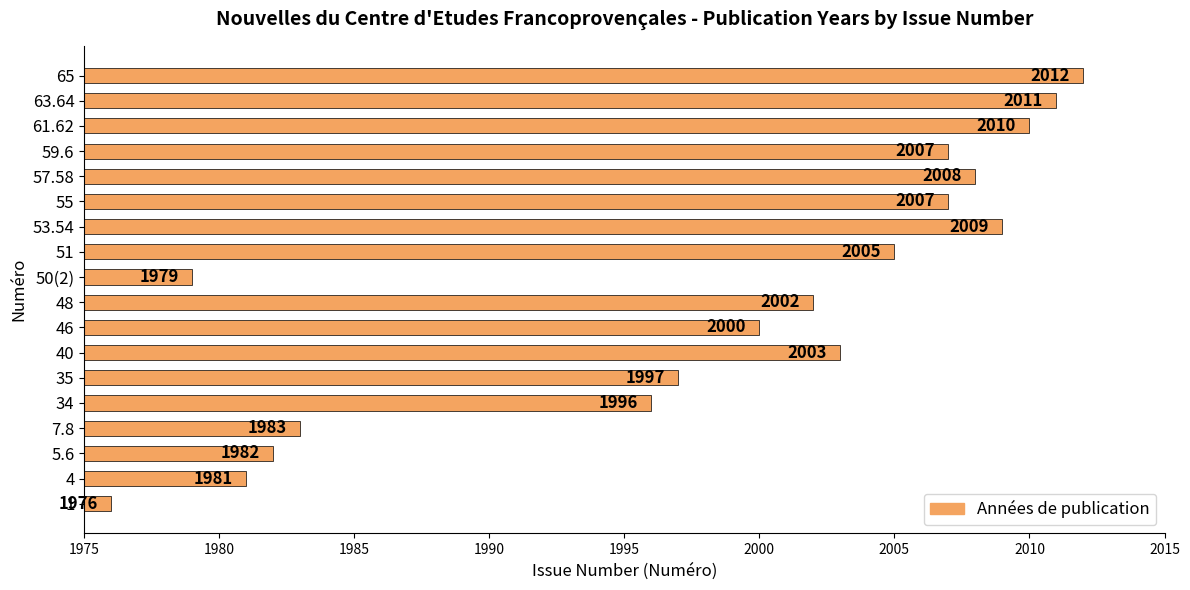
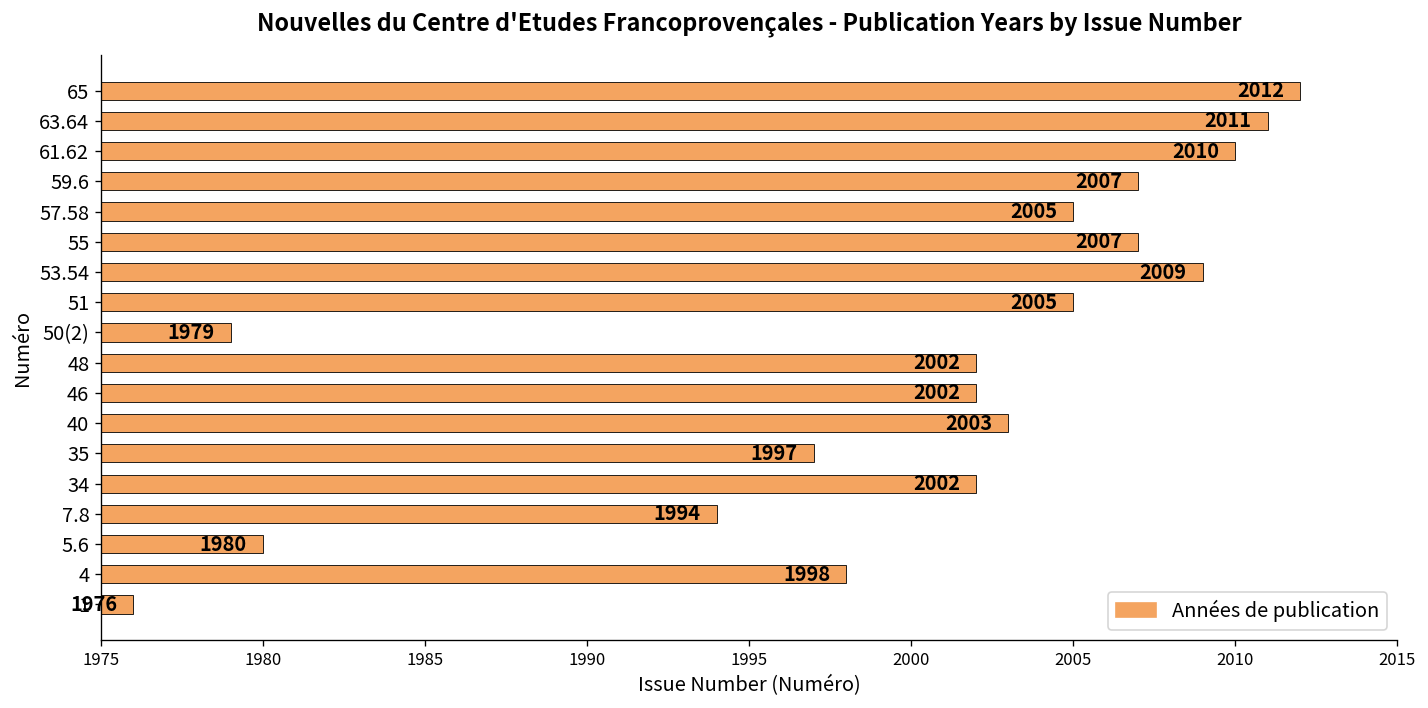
  {
    "65": 2012,
    "63.64": 2011,
    "61.62": 2010,
    "59.6": 2007,
-   "57.58": 2008,
+   "57.58": 2005,
    "55": 2007,
    "53.54": 2009,
    "51": 2005,
    "50(2)": 1979,
    "48": 2002,
-   "46": 2000,
+   "46": 2002,
    "40": 2003,
    "35": 1997,
-   "34": 1996,
-   "7.8": 1983,
-   "5.6": 1982,
-   "4": 1981,
+   "34": 2002,
+   "7.8": 1994,
+   "5.6": 1980,
+   "4": 1998,
    "1": 1976
  }
